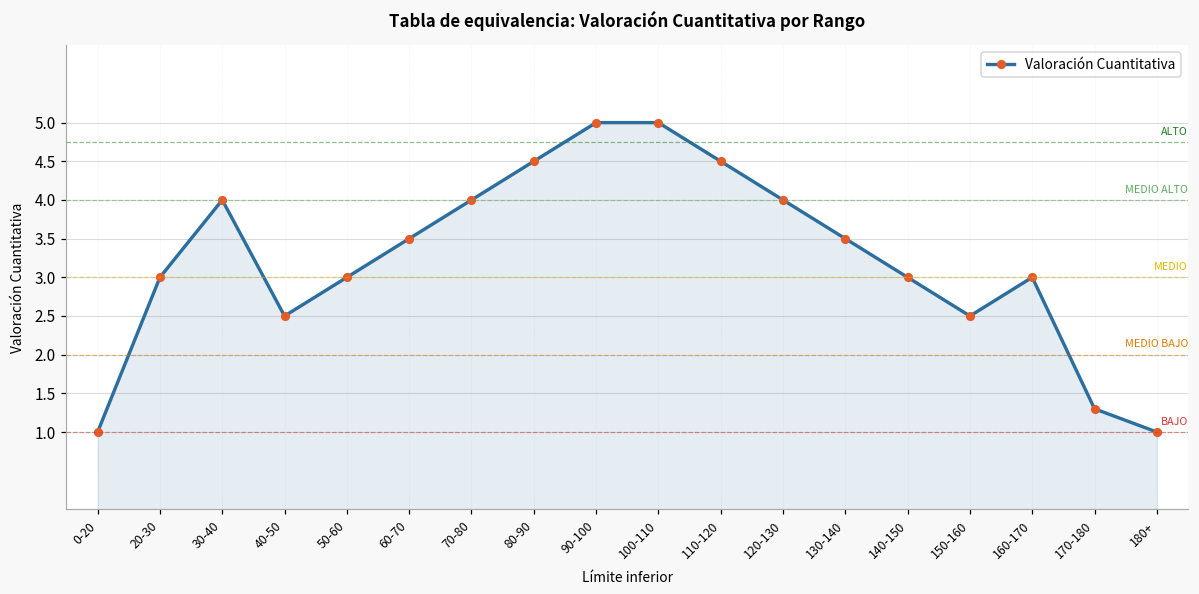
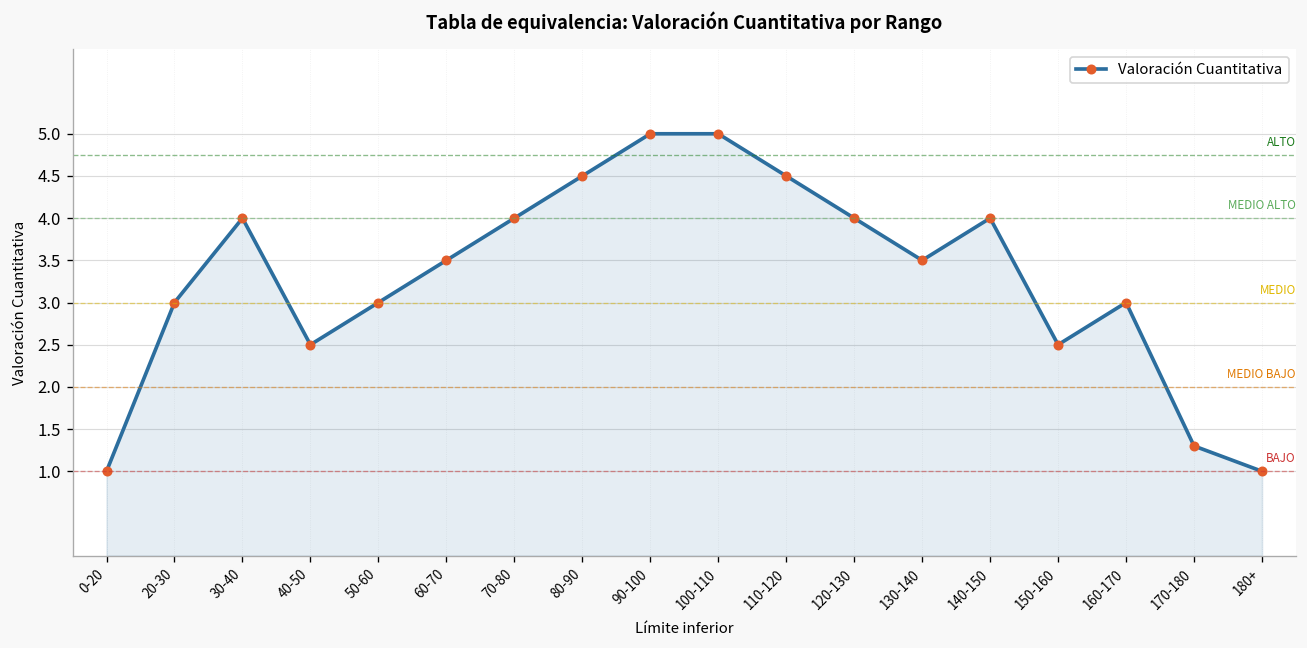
  {
    "0-20": 1,
    "20-30": 3,
    "30-40": 4,
    "40-50": 2.5,
    "50-60": 3,
    "60-70": 3.5,
    "70-80": 4,
    "80-90": 4.5,
    "90-100": 5,
    "100-110": 5,
    "110-120": 4.5,
    "120-130": 4,
    "130-140": 3.5,
-   "140-150": 3,
+   "140-150": 4,
    "150-160": 2.5,
    "160-170": 3,
    "170-180": 1.3,
    "180+": 1
  }
